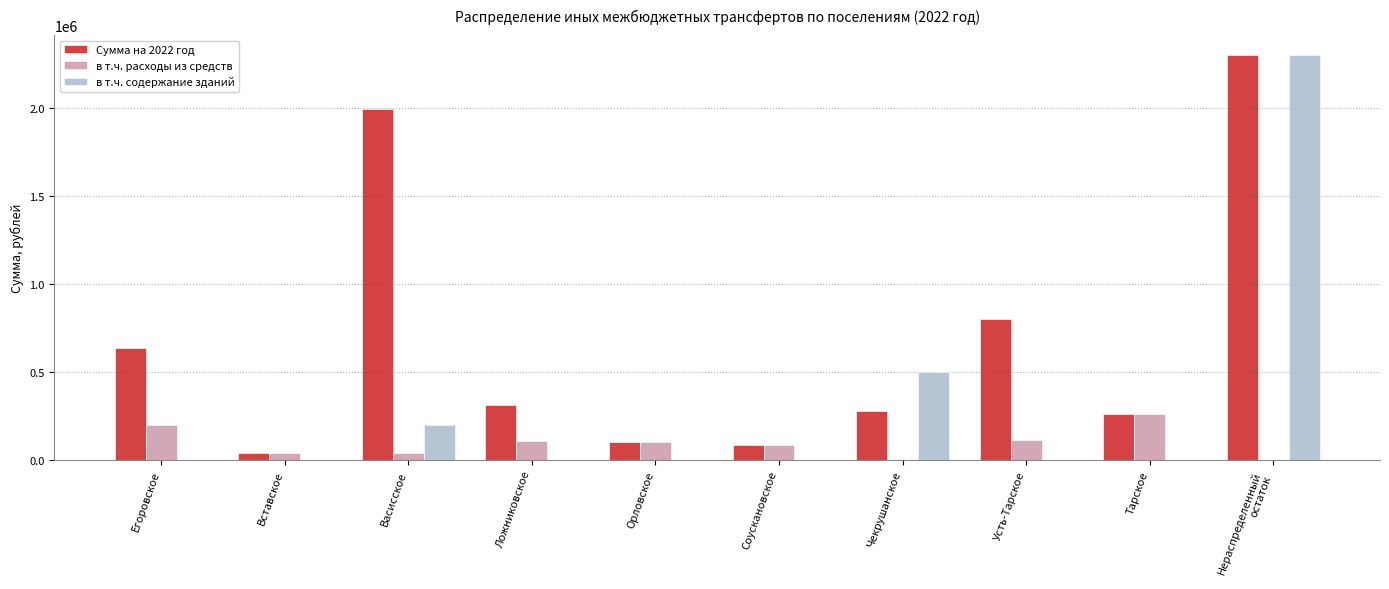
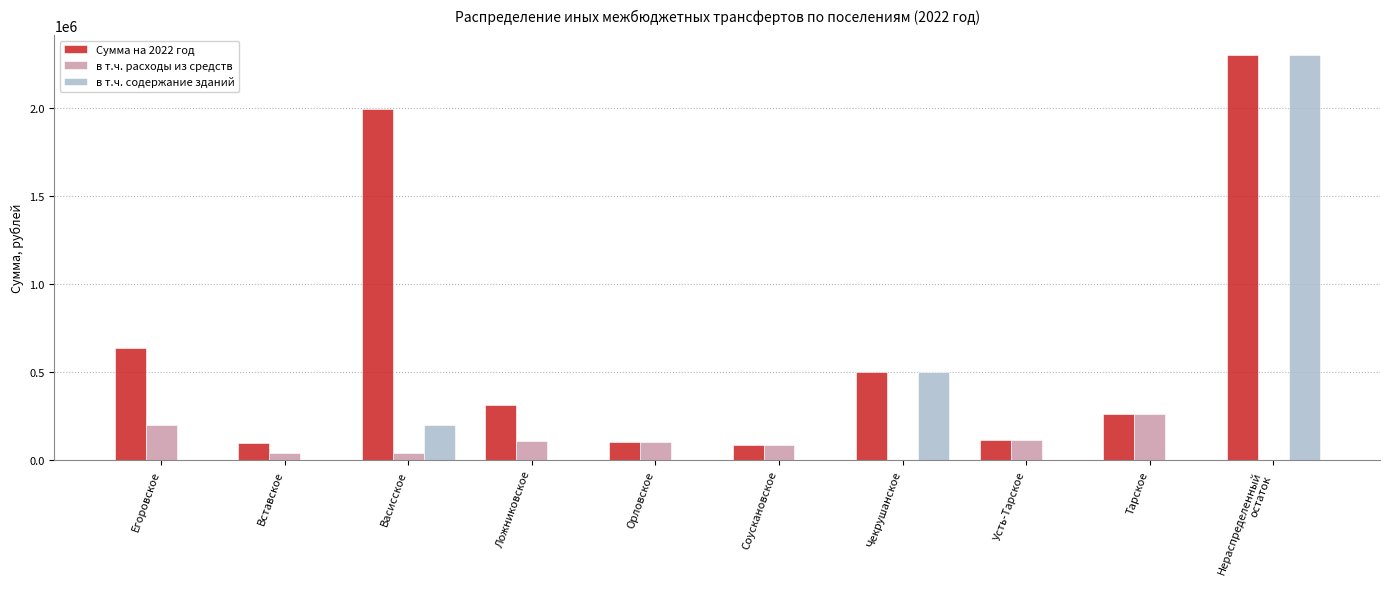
  {
    "Сумма на 2022 год": {
      "Егоровское": 630000,
-     "Вставское": 40000,
+     "Вставское": 100000,
      "Васисское": 1990000,
      "Ложниковское": 310000,
      "Орловское": 100000,
      "Соускановское": 90000,
-     "Чекрушанское": 280000,
-     "Усть-Тарское": 800000,
+     "Чекрушанское": 500000,
+     "Усть-Тарское": 110000,
      "Тарское": 260000,
      "Нераспределенный остаток": 2300000
    }
  }
